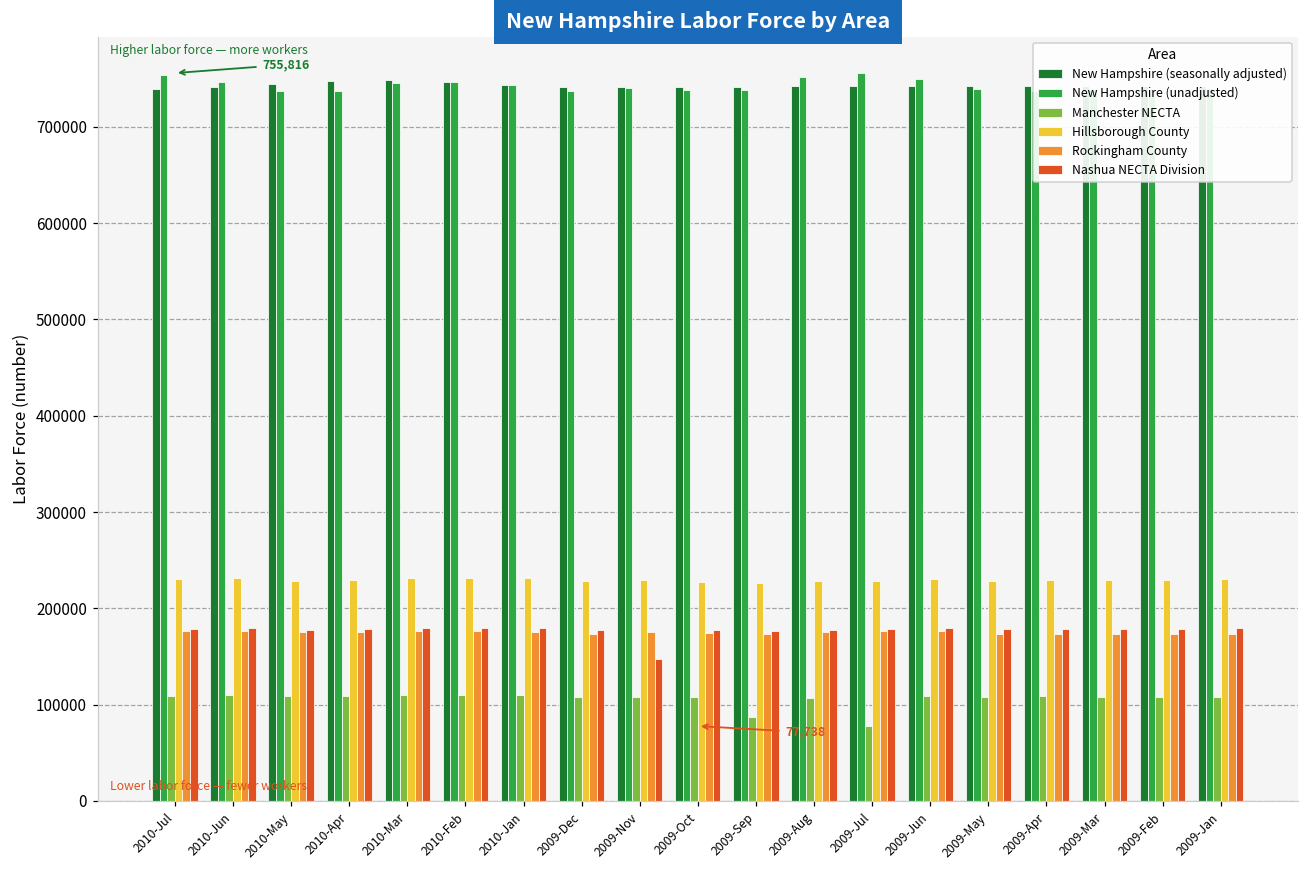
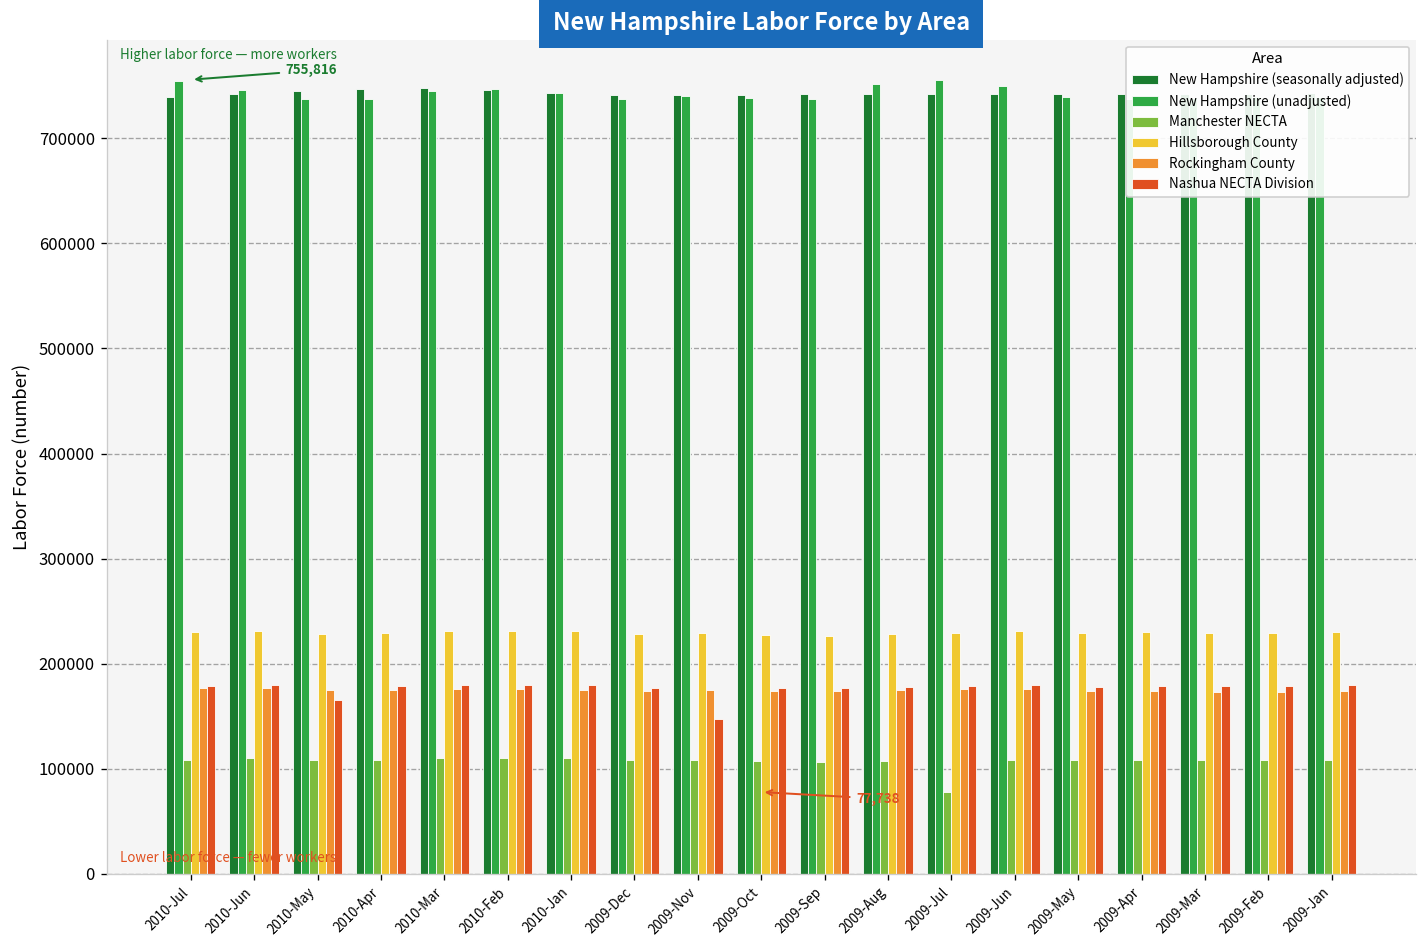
  {
    "Manchester NECTA": {
      "2010-Jul": 110000,
      "2010-Jun": 110000,
      "2010-May": 110000,
      "2010-Apr": 110000,
      "2010-Mar": 110000,
      "2010-Feb": 110000,
      "2010-Jan": 110000,
      "2009-Dec": 110000,
      "2009-Nov": 110000,
      "2009-Oct": 110000,
-     "2009-Sep": 90000,
+     "2009-Sep": 110000,
      "2009-Aug": 110000,
      "2009-Jul": 80000,
      "2009-Jun": 110000,
      "2009-May": 110000,
      "2009-Apr": 110000,
      "2009-Mar": 110000,
      "2009-Feb": 110000,
      "2009-Jan": 110000
    },
    "Nashua NECTA Division": {
      "2010-Jul": 180000,
      "2010-Jun": 180000,
-     "2010-May": 180000,
+     "2010-May": 170000,
      "2010-Apr": 180000,
      "2010-Mar": 180000,
      "2010-Feb": 180000,
      "2010-Jan": 180000,
      "2009-Dec": 180000,
      "2009-Nov": 150000,
      "2009-Oct": 180000,
      "2009-Sep": 180000,
      "2009-Aug": 180000,
      "2009-Jul": 180000,
      "2009-Jun": 180000,
      "2009-May": 180000,
      "2009-Apr": 180000,
      "2009-Mar": 180000,
      "2009-Feb": 180000,
      "2009-Jan": 180000
    }
  }
